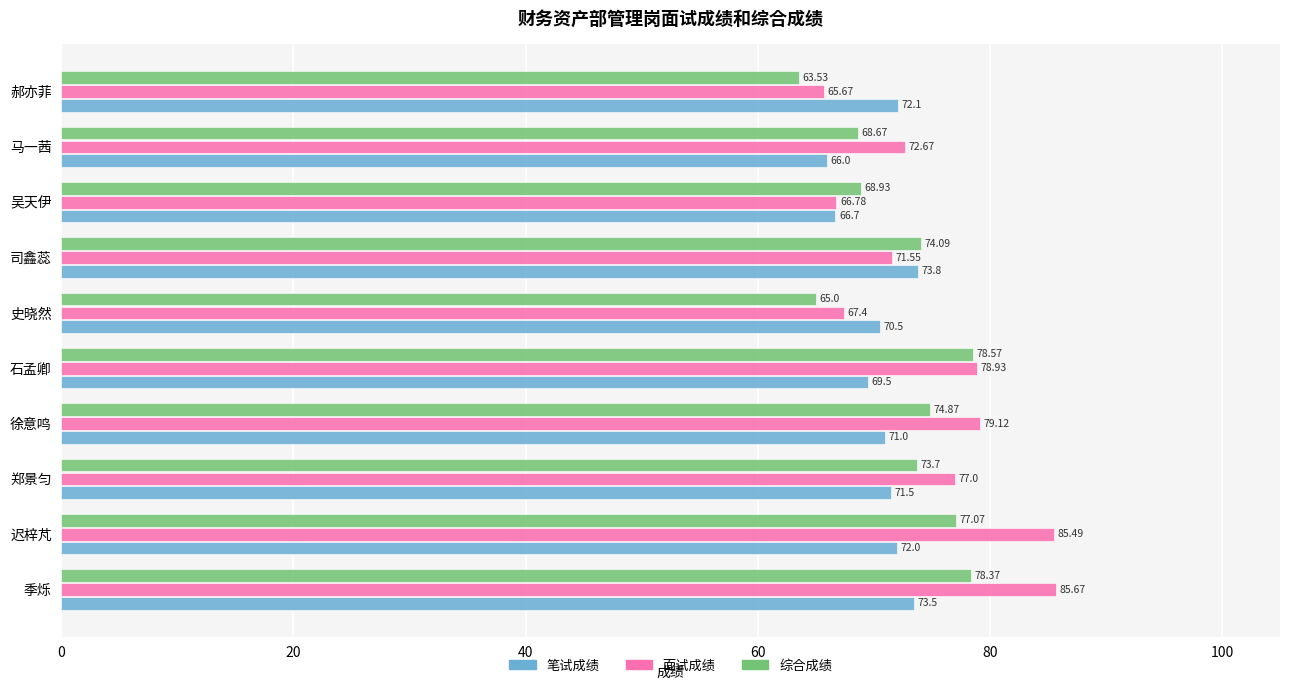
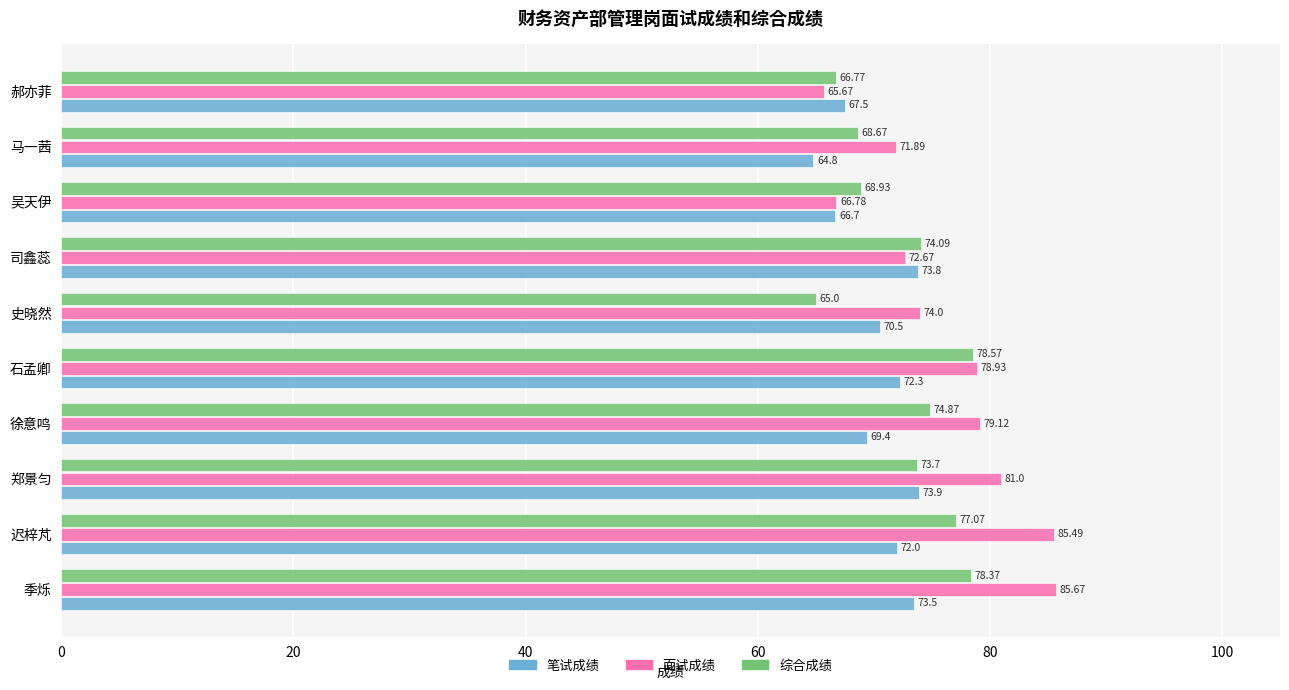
  {
    "笔试成绩": {
-     "郝亦菲": 72.1,
-     "马一茜": 66.0,
+     "郝亦菲": 67.5,
+     "马一茜": 64.8,
      "吴天伊": 66.7,
      "司鑫蕊": 73.8,
      "史晓然": 70.5,
-     "石孟卿": 69.5,
-     "徐意鸣": 71.0,
-     "郑景匀": 71.5,
+     "石孟卿": 72.3,
+     "徐意鸣": 69.4,
+     "郑景匀": 73.9,
      "迟梓芃": 72.0,
      "季烁": 73.5
    },
    "面试成绩": {
      "郝亦菲": 65.67,
-     "马一茜": 72.67,
+     "马一茜": 71.89,
      "吴天伊": 66.78,
-     "司鑫蕊": 71.55,
-     "史晓然": 67.4,
+     "司鑫蕊": 72.67,
+     "史晓然": 74.0,
      "石孟卿": 78.93,
      "徐意鸣": 79.12,
-     "郑景匀": 77.0,
+     "郑景匀": 81.0,
      "迟梓芃": 85.49,
      "季烁": 85.67
    },
    "综合成绩": {
-     "郝亦菲": 63.53,
+     "郝亦菲": 66.77,
      "马一茜": 68.67,
      "吴天伊": 68.93,
      "司鑫蕊": 74.09,
      "史晓然": 65.0,
      "石孟卿": 78.57,
      "徐意鸣": 74.87,
      "郑景匀": 73.7,
      "迟梓芃": 77.07,
      "季烁": 78.37
    }
  }
